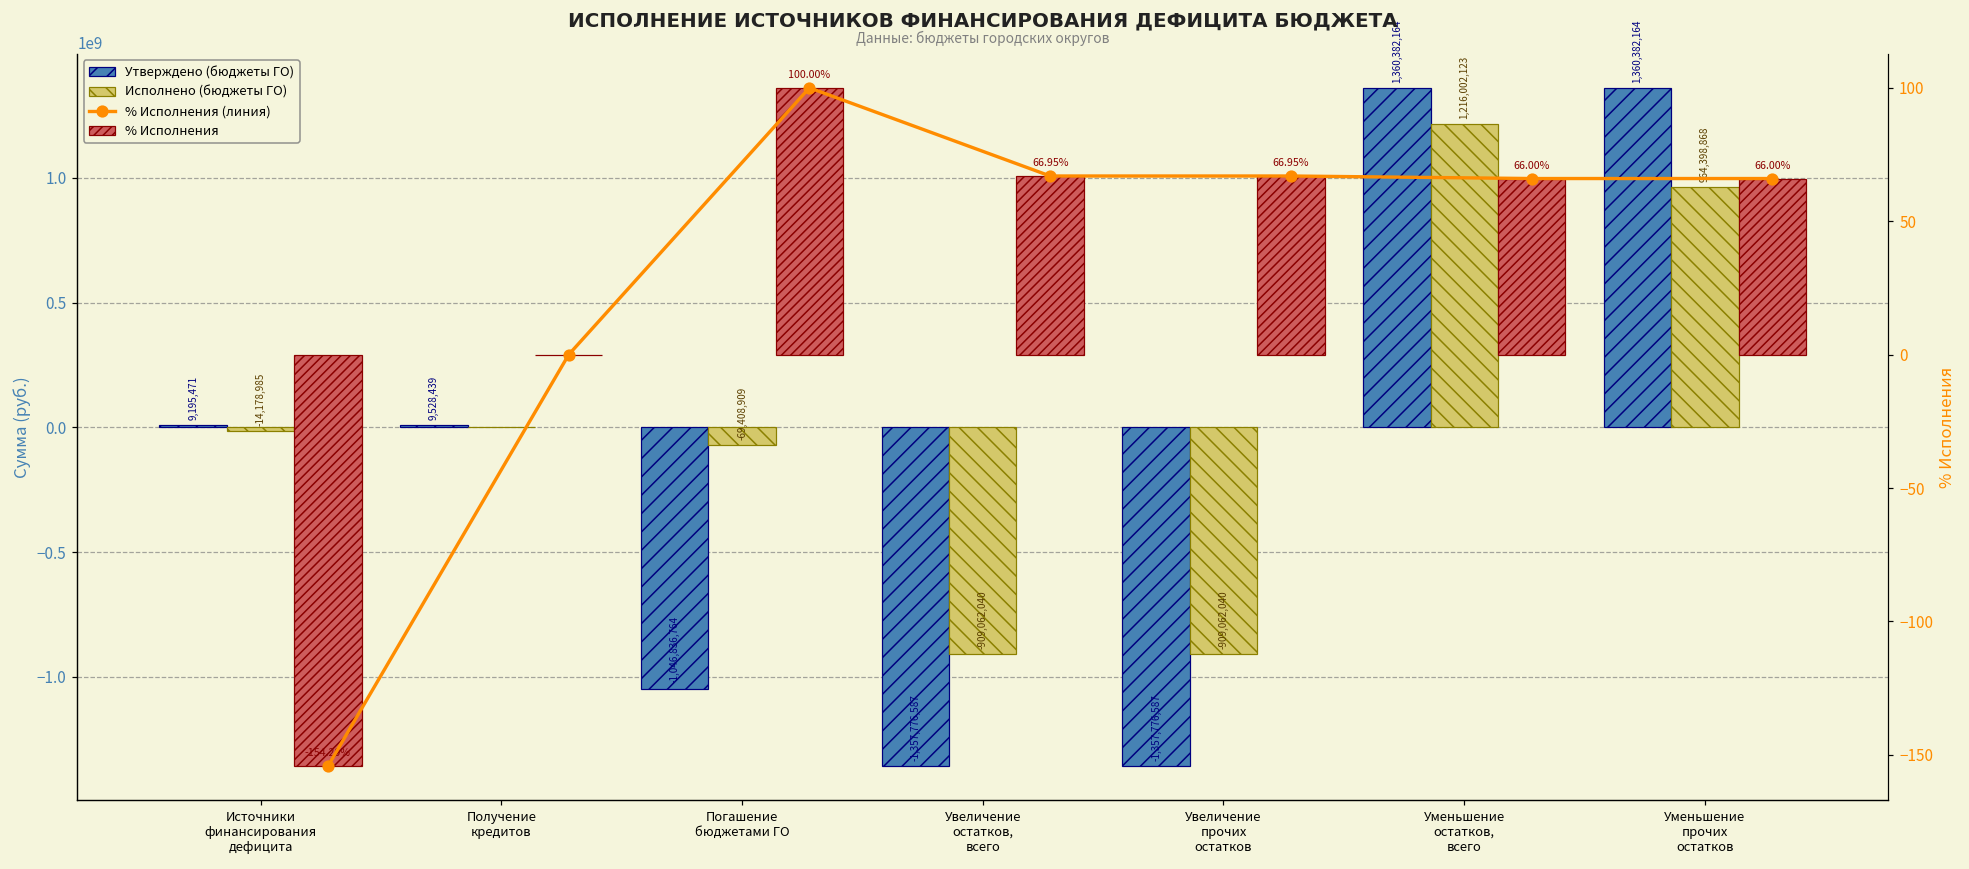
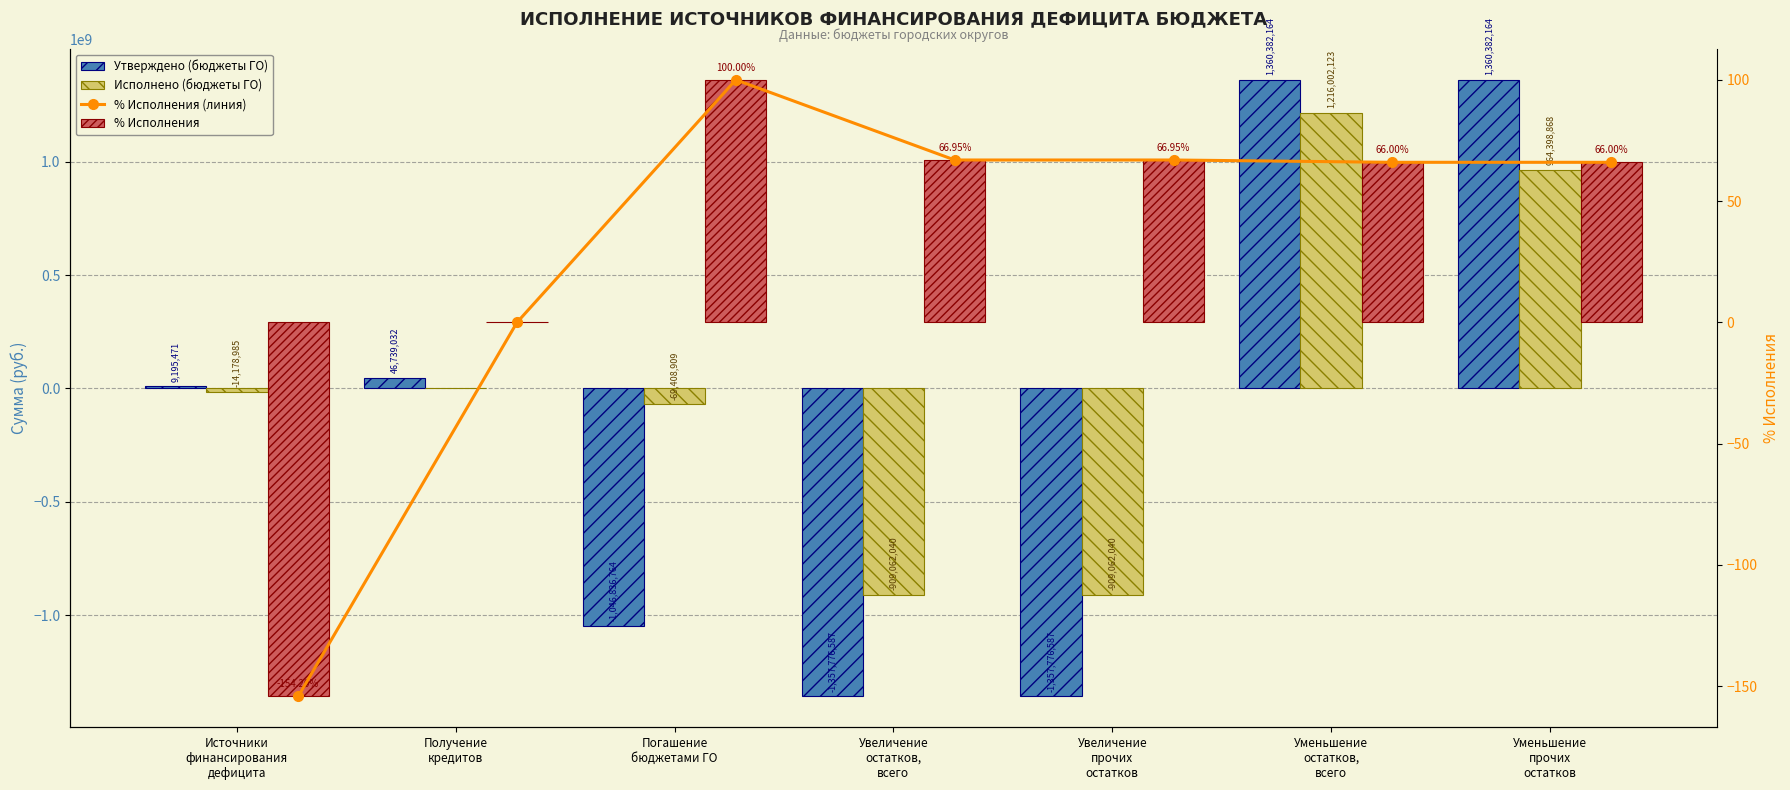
  {
    "Утверждено (бюджеты ГО)": {
      "Источники финансирования дефицита": "9,195,471",
-     "Получение кредитов": "9,528,439",
+     "Получение кредитов": "46,739,032",
      "Погашение бюджетами ГО": "-1,046,836,764",
      "Увеличение остатков, всего": "-1,357,776,587",
      "Увеличение прочих остатков": "-1,357,776,587",
      "Уменьшение остатков, всего": "1,360,382,164",
      "Уменьшение прочих остатков": "1,360,382,164"
    },
    "Исполнено (бюджеты ГО)": {
      "Источники финансирования дефицита": "-14,178,985",
      "Погашение бюджетами ГО": "-69,408,909",
      "Увеличение остатков, всего": "-909,062,040",
      "Увеличение прочих остатков": "-909,062,040",
      "Уменьшение остатков, всего": "1,216,002,123",
      "Уменьшение прочих остатков": "964,398,868"
    },
    "% Исполнения": {
      "Источники финансирования дефицита": "-154.20%",
      "Погашение бюджетами ГО": "100.00%",
      "Увеличение остатков, всего": "66.95%",
      "Увеличение прочих остатков": "66.95%",
      "Уменьшение остатков, всего": "66.00%",
      "Уменьшение прочих остатков": "66.00%"
    }
  }
